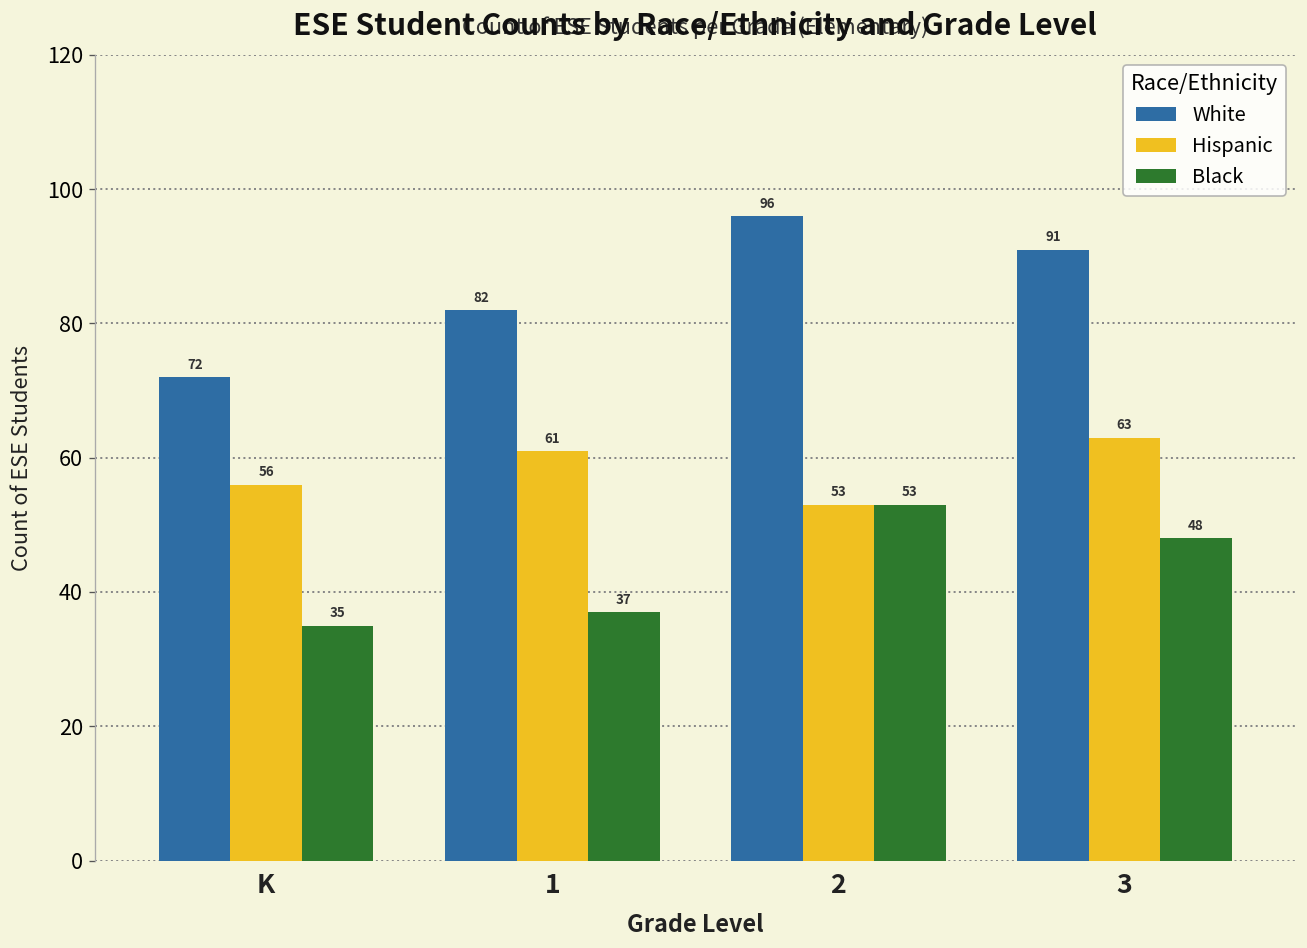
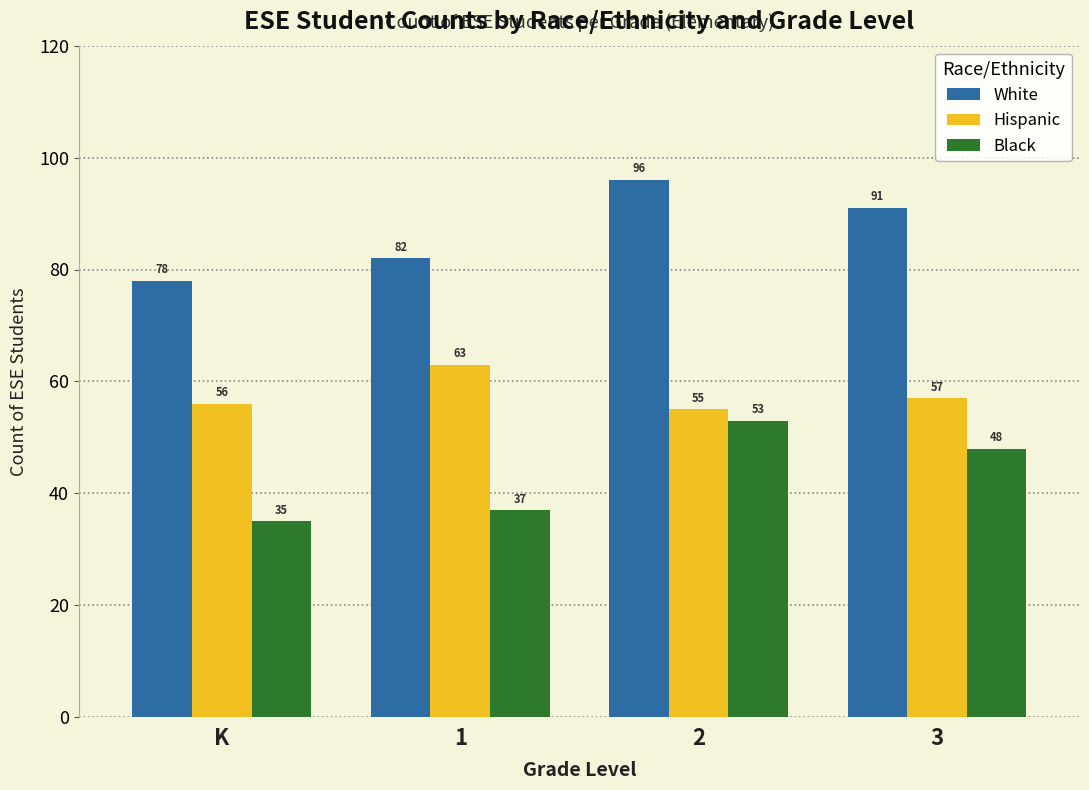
  {
    "White": {
-     "K": 72,
+     "K": 78,
      "1": 82,
      "2": 96,
      "3": 91
    },
    "Hispanic": {
      "K": 56,
-     "1": 61,
-     "2": 53,
-     "3": 63
+     "1": 63,
+     "2": 55,
+     "3": 57
    },
    "Black": {
      "K": 35,
      "1": 37,
      "2": 53,
      "3": 48
    }
  }
